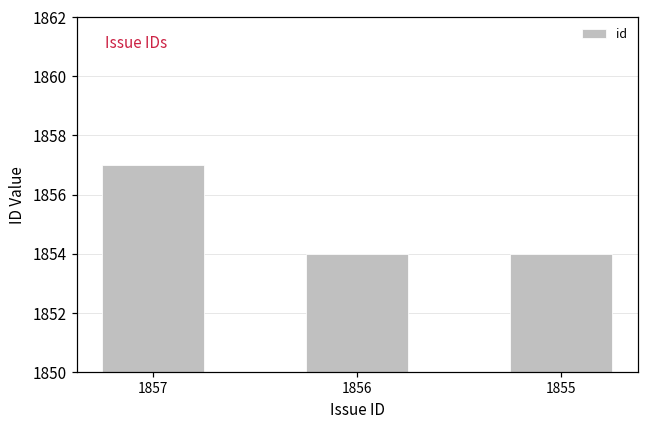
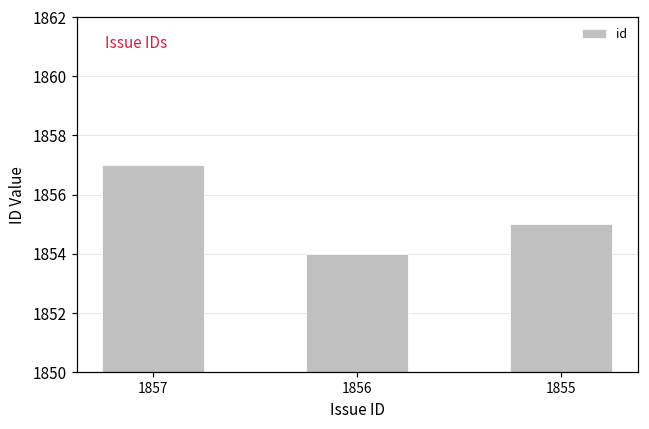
  {
    "1857": 1857,
    "1856": 1854,
-   "1855": 1854
+   "1855": 1855
  }
